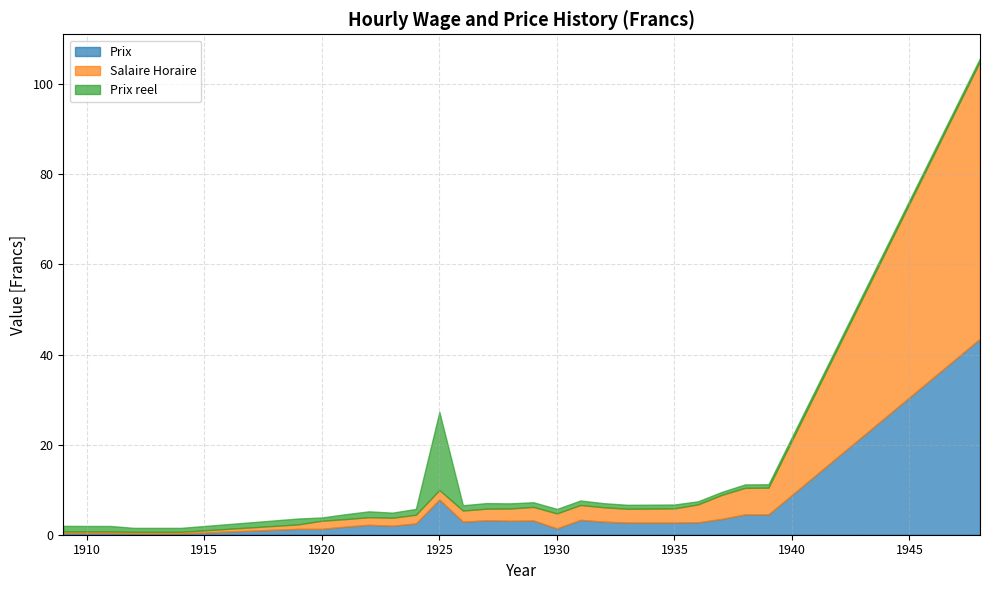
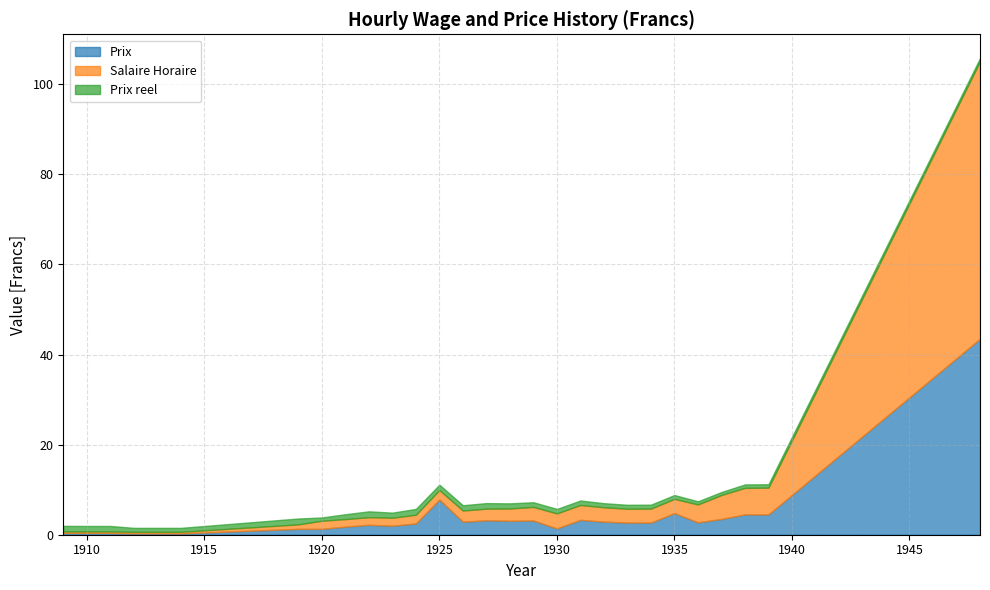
  {
    "Prix": {
      "1920": 1,
      "1925": 8,
      "1930": 1,
-     "1935": 3
+     "1935": 5
    },
    "Salaire Horaire": {
      "1920": 2,
      "1925": 2,
      "1930": 3,
      "1935": 3
    },
    "Prix reel": {
      "1910": 1,
      "1920": 1,
-     "1925": 17,
+     "1925": 1,
      "1930": 1,
      "1935": 1
    }
  }
